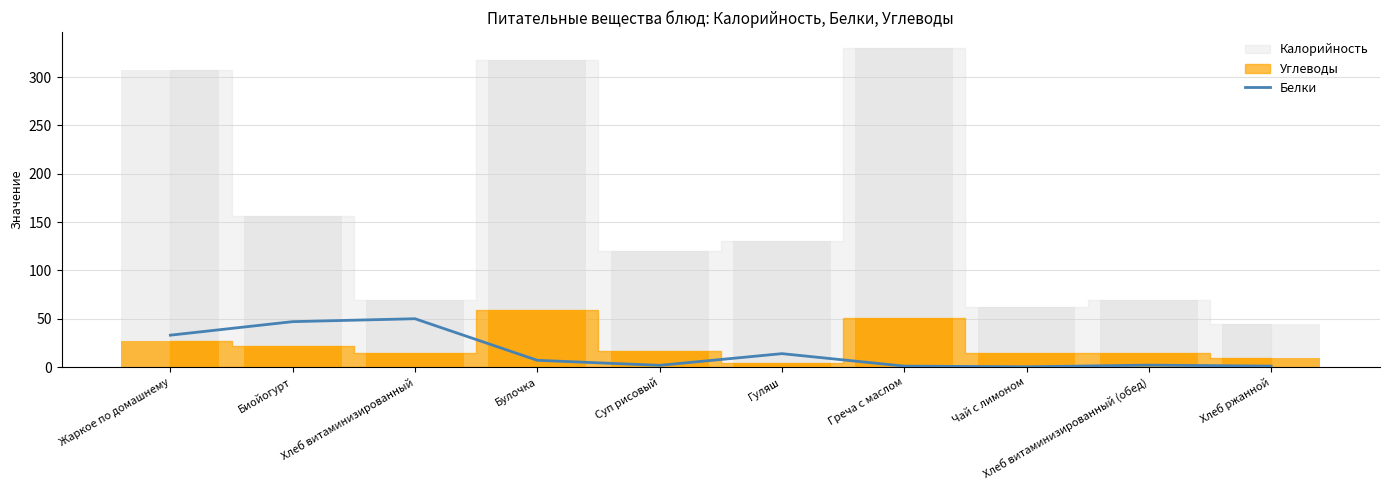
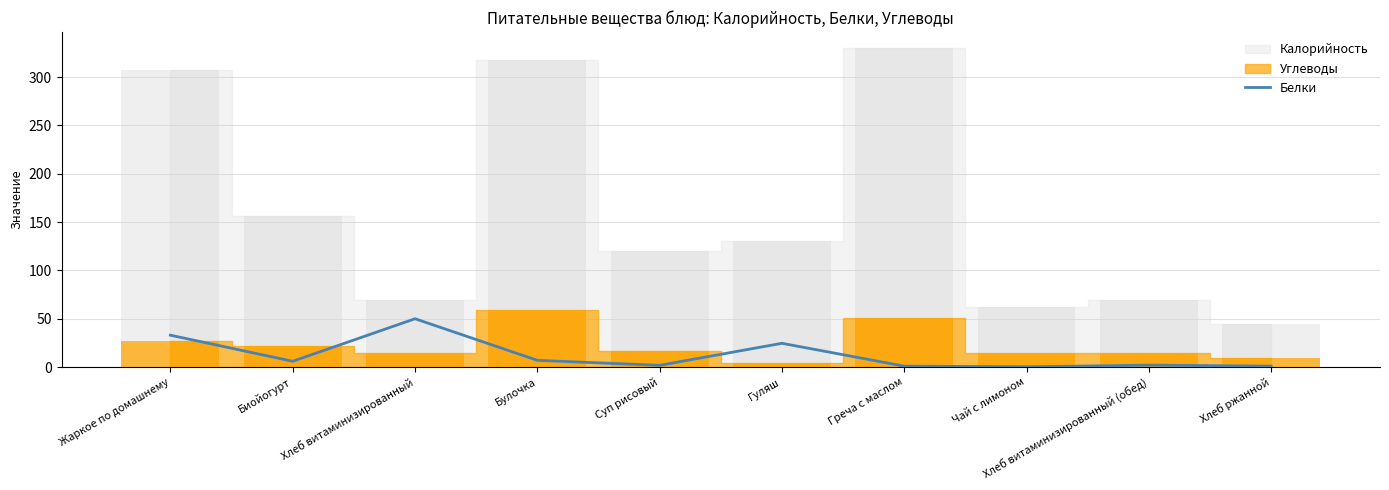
  {
    "Белки": {
      "Жаркое по домашнему": 30,
-     "Биойогурт": 50,
+     "Биойогурт": 10,
      "Хлеб витаминизированный": 50,
      "Булочка": 10,
      "Суп рисовый": 0,
-     "Гуляш": 10,
+     "Гуляш": 20,
      "Греча с маслом": 0,
      "Чай с лимоном": 0,
      "Хлеб витаминизированный (обед)": 0,
      "Хлеб ржанной": 0
    }
  }
